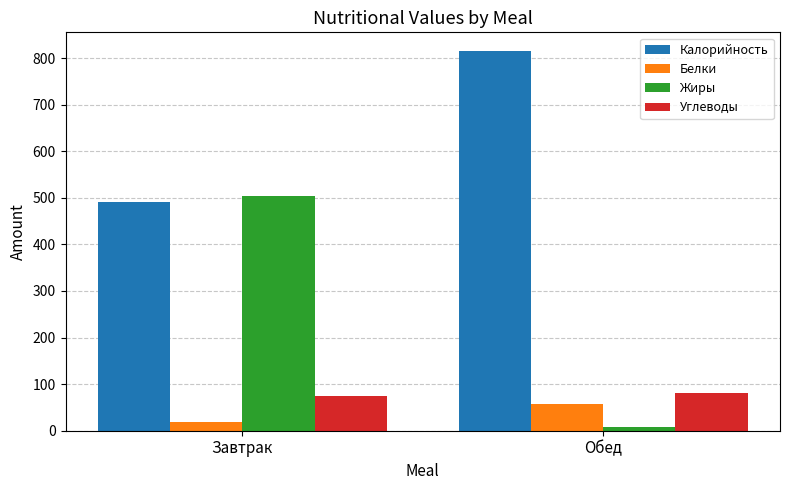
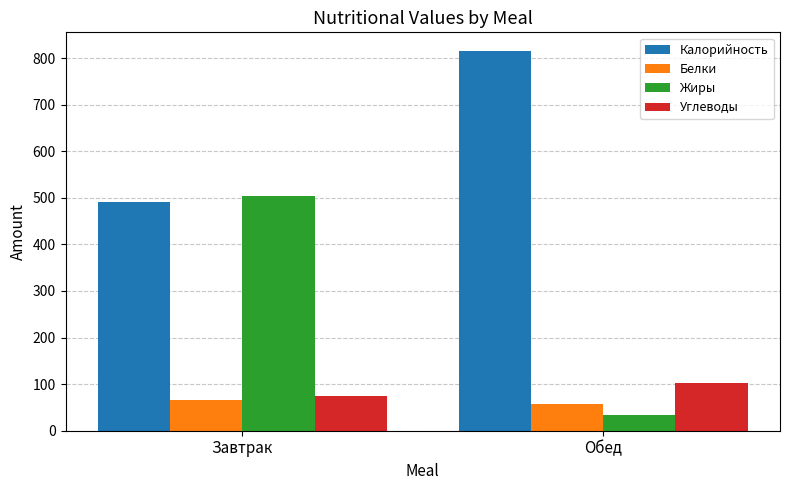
  {
    "Калорийность": {
      "Завтрак": 490,
      "Обед": 810
    },
    "Белки": {
-     "Завтрак": 20,
+     "Завтрак": 70,
      "Обед": 60
    },
    "Жиры": {
      "Завтрак": 500,
-     "Обед": 10
+     "Обед": 30
    },
    "Углеводы": {
      "Завтрак": 80,
-     "Обед": 80
+     "Обед": 100
    }
  }
